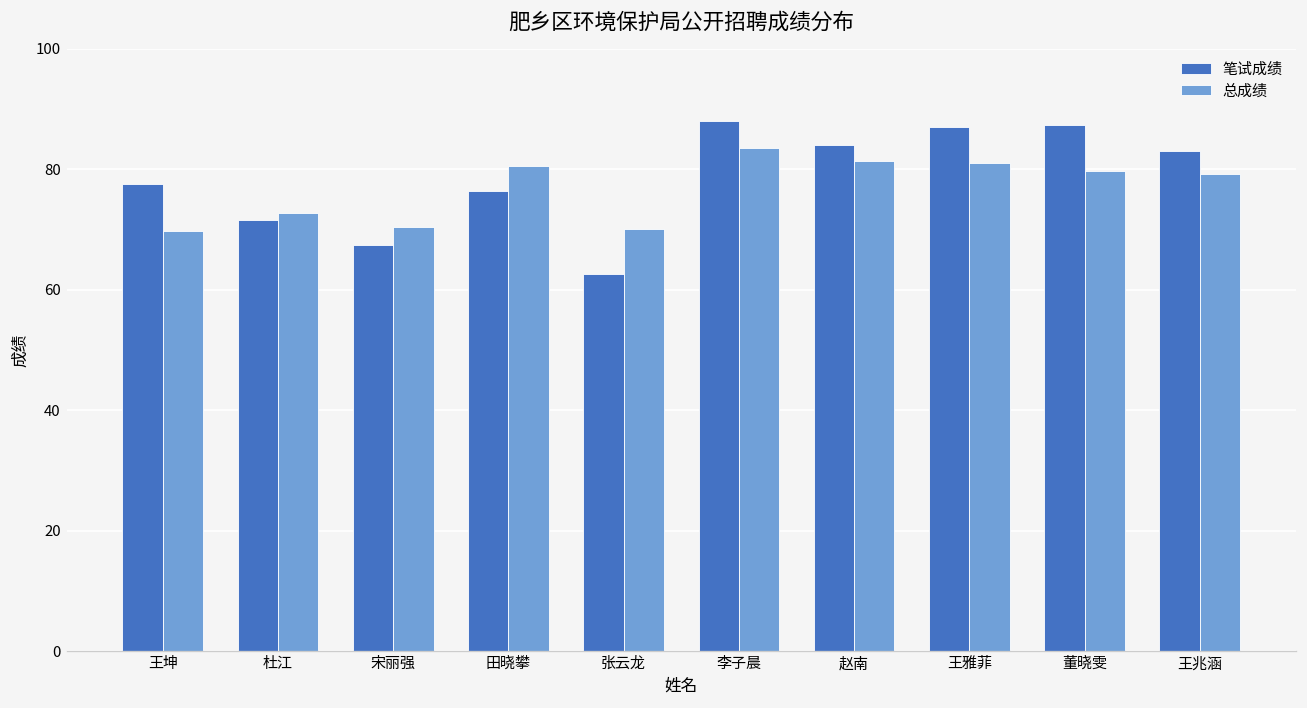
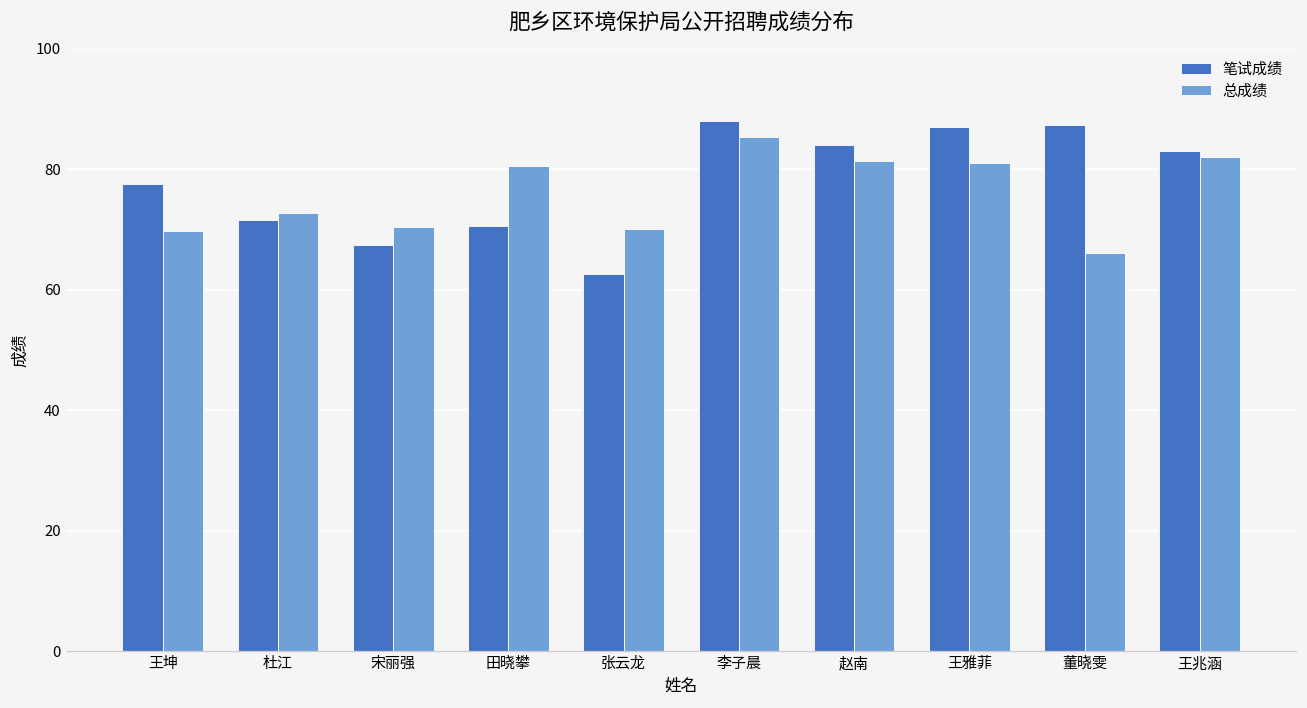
  {
    "笔试成绩": {
      "王坤": 78,
      "杜江": 72,
      "宋丽强": 68,
-     "田晓攀": 76,
+     "田晓攀": 71,
      "张云龙": 63,
      "李子晨": 88,
      "赵南": 84,
      "王雅菲": 87,
      "董晓雯": 87,
      "王兆涵": 83
    },
    "总成绩": {
      "王坤": 70,
      "杜江": 73,
      "宋丽强": 70,
      "田晓攀": 81,
      "张云龙": 70,
-     "李子晨": 84,
+     "李子晨": 85,
      "赵南": 81,
      "王雅菲": 81,
-     "董晓雯": 80,
-     "王兆涵": 79
+     "董晓雯": 66,
+     "王兆涵": 82
    }
  }
